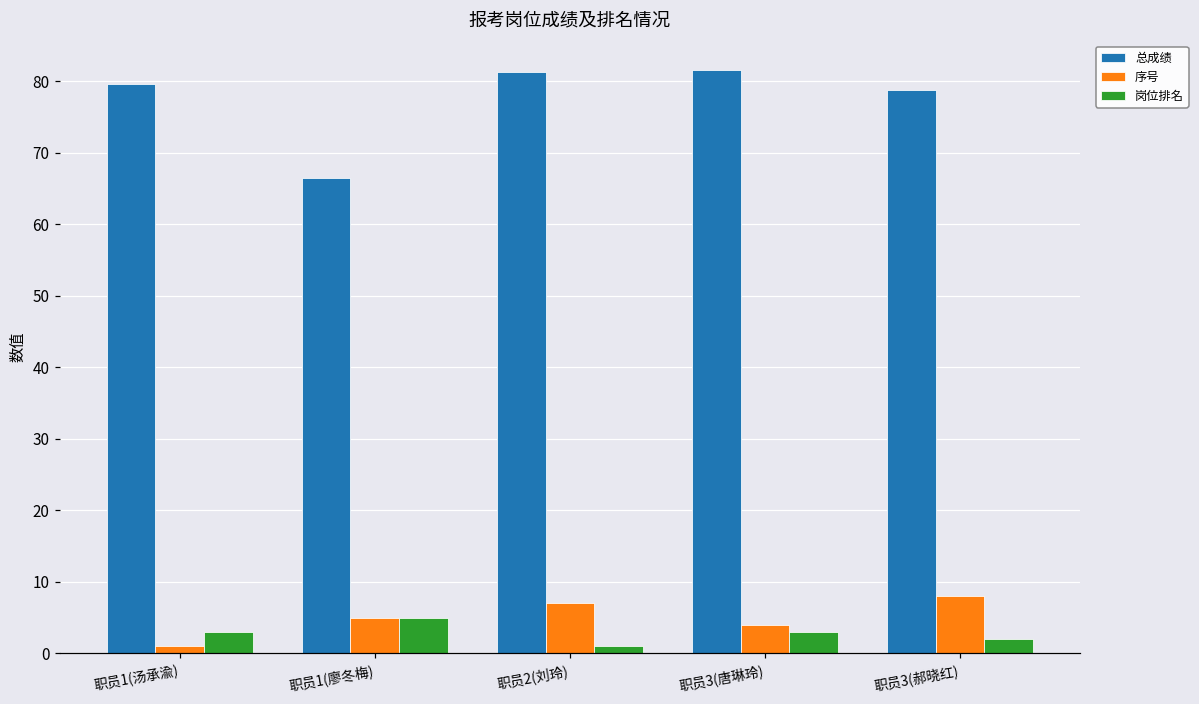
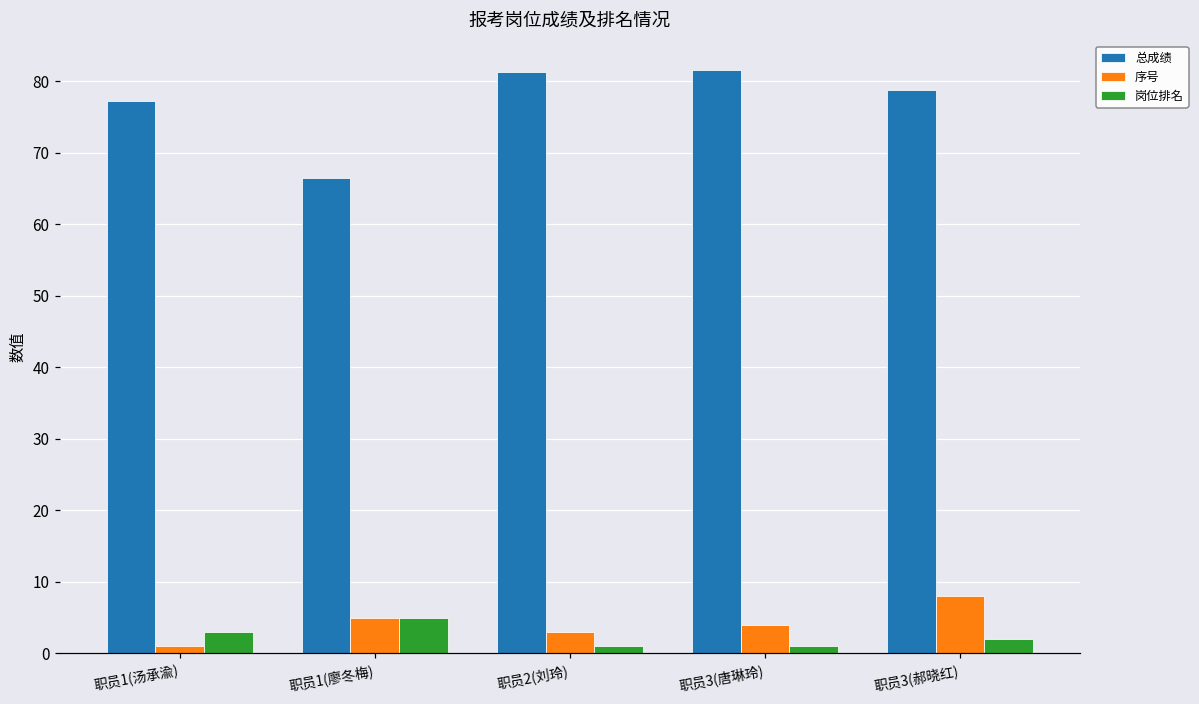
  {
    "总成绩": {
-     "职员1(汤承渝)": 80,
+     "职员1(汤承渝)": 77,
      "职员1(廖冬梅)": 66,
      "职员2(刘玲)": 81,
      "职员3(唐琳玲)": 82,
      "职员3(郝晓红)": 79
    },
    "序号": {
      "职员1(汤承渝)": 1,
      "职员1(廖冬梅)": 5,
-     "职员2(刘玲)": 7,
+     "职员2(刘玲)": 3,
      "职员3(唐琳玲)": 4,
      "职员3(郝晓红)": 8
    },
    "岗位排名": {
      "职员1(汤承渝)": 3,
      "职员1(廖冬梅)": 5,
      "职员2(刘玲)": 1,
-     "职员3(唐琳玲)": 3,
+     "职员3(唐琳玲)": 1,
      "职员3(郝晓红)": 2
    }
  }
